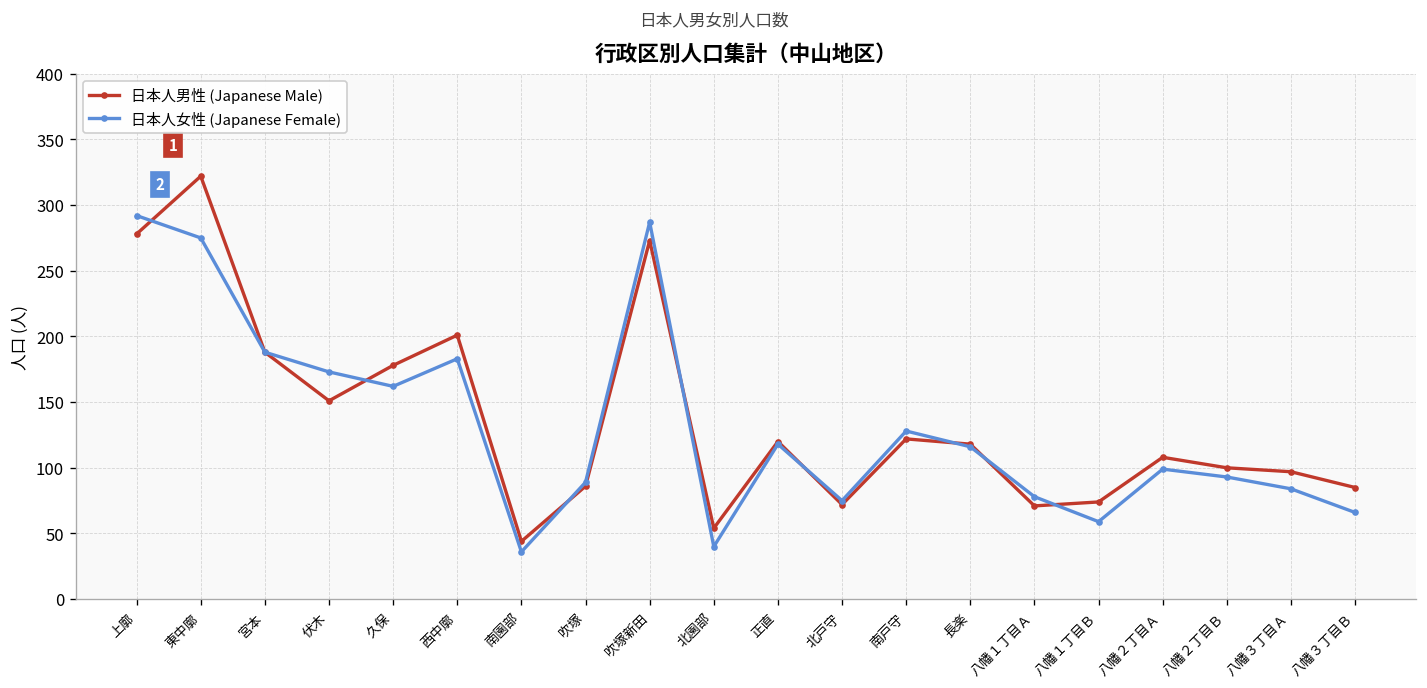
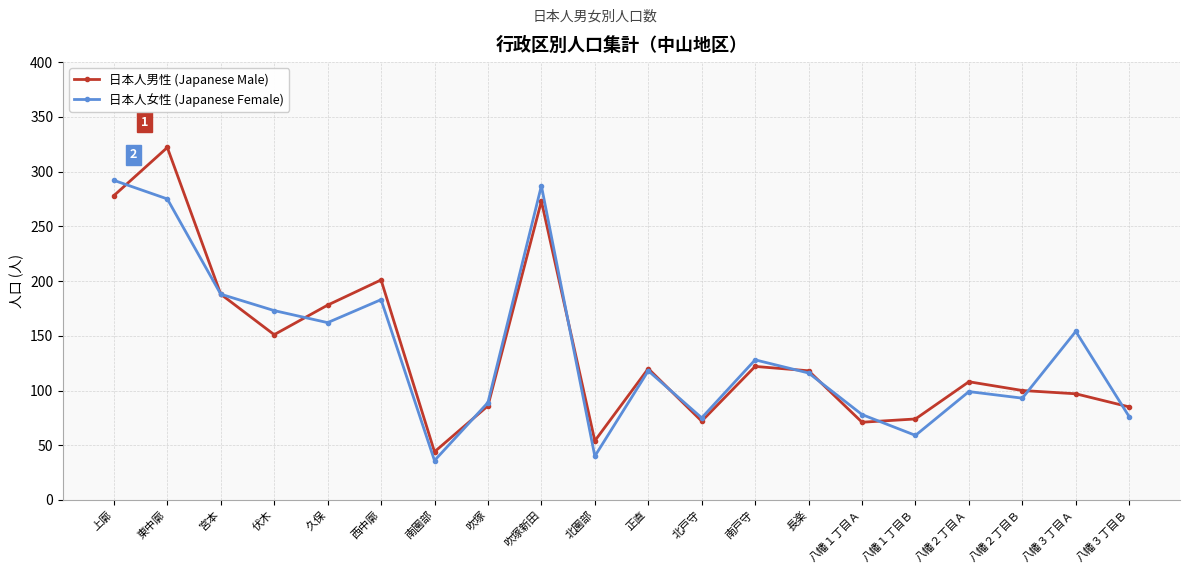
  {
    "日本人男性 (Japanese Male)": {
      "上廓": 278,
      "東中廓": 322,
      "伏木": 151,
      "久保": 178,
      "西中廓": 201,
      "南園部": 44,
      "吹塚": 86,
      "吹塚新田": 273,
      "北園部": 54,
      "北戸守": 72,
      "南戸守": 122,
      "八幡１丁目Ａ": 71,
      "八幡１丁目Ｂ": 74,
      "八幡２丁目Ａ": 108,
      "八幡２丁目Ｂ": 100,
      "八幡３丁目Ａ": 97,
      "八幡３丁目Ｂ": 85
    },
    "日本人女性 (Japanese Female)": {
      "東中廓": 275,
      "伏木": 173,
      "久保": 162,
      "西中廓": 183,
      "南園部": 36,
      "吹塚": 89,
      "吹塚新田": 287,
      "北園部": 40,
      "北戸守": 75,
      "南戸守": 128,
      "八幡１丁目Ａ": 78,
      "八幡１丁目Ｂ": 59,
      "八幡２丁目Ａ": 99,
      "八幡２丁目Ｂ": 93,
-     "八幡３丁目Ａ": 84,
-     "八幡３丁目Ｂ": 66
+     "八幡３丁目Ａ": 154,
+     "八幡３丁目Ｂ": 76
    }
  }
